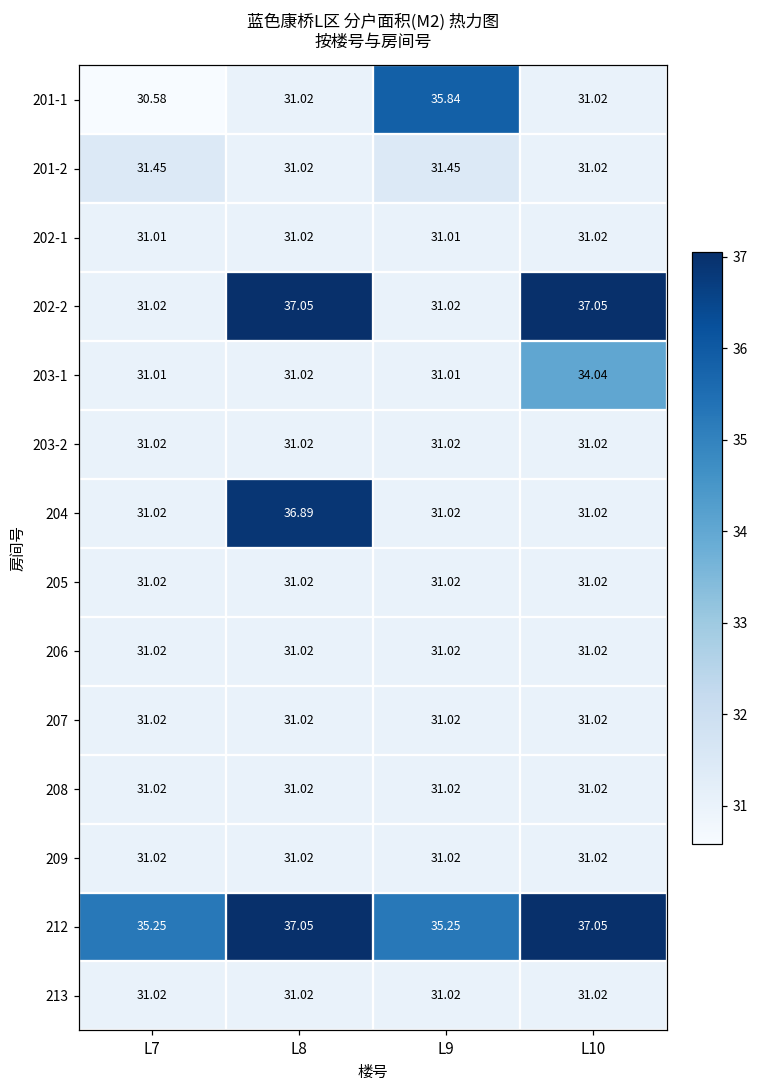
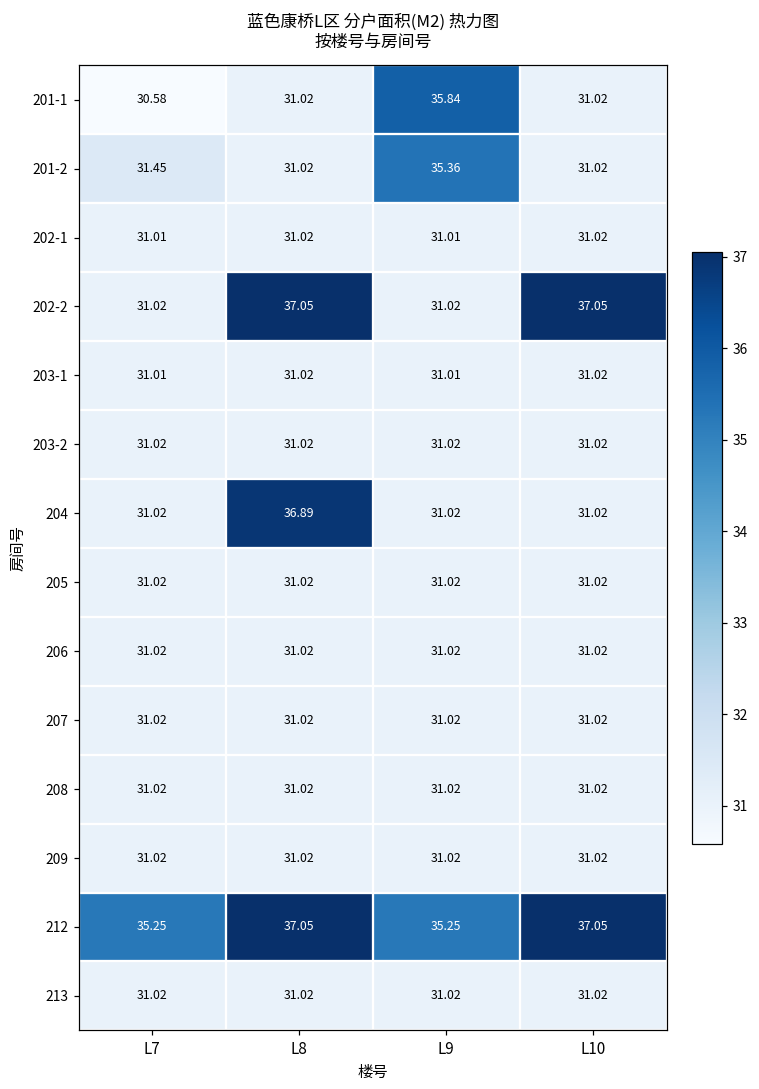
  {
    "201-1": {
      "L7": 30.58,
      "L8": 31.02,
      "L9": 35.84,
      "L10": 31.02
    },
    "201-2": {
      "L7": 31.45,
      "L8": 31.02,
-     "L9": 31.45,
+     "L9": 35.36,
      "L10": 31.02
    },
    "202-1": {
      "L7": 31.01,
      "L8": 31.02,
      "L9": 31.01,
      "L10": 31.02
    },
    "202-2": {
      "L7": 31.02,
      "L8": 37.05,
      "L9": 31.02,
      "L10": 37.05
    },
    "203-1": {
      "L7": 31.01,
      "L8": 31.02,
      "L9": 31.01,
-     "L10": 34.04
+     "L10": 31.02
    },
    "203-2": {
      "L7": 31.02,
      "L8": 31.02,
      "L9": 31.02,
      "L10": 31.02
    },
    "204": {
      "L7": 31.02,
      "L8": 36.89,
      "L9": 31.02,
      "L10": 31.02
    },
    "205": {
      "L7": 31.02,
      "L8": 31.02,
      "L9": 31.02,
      "L10": 31.02
    },
    "206": {
      "L7": 31.02,
      "L8": 31.02,
      "L9": 31.02,
      "L10": 31.02
    },
    "207": {
      "L7": 31.02,
      "L8": 31.02,
      "L9": 31.02,
      "L10": 31.02
    },
    "208": {
      "L7": 31.02,
      "L8": 31.02,
      "L9": 31.02,
      "L10": 31.02
    },
    "209": {
      "L7": 31.02,
      "L8": 31.02,
      "L9": 31.02,
      "L10": 31.02
    },
    "212": {
      "L7": 35.25,
      "L8": 37.05,
      "L9": 35.25,
      "L10": 37.05
    },
    "213": {
      "L7": 31.02,
      "L8": 31.02,
      "L9": 31.02,
      "L10": 31.02
    }
  }
